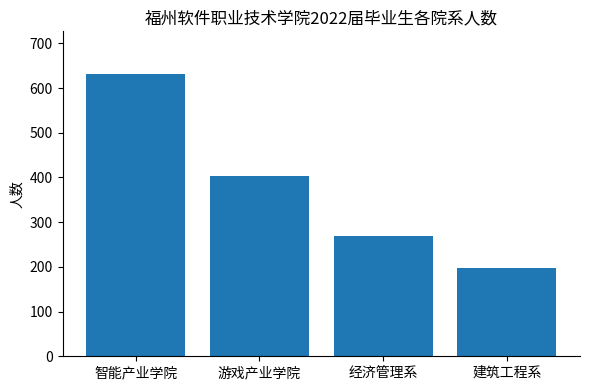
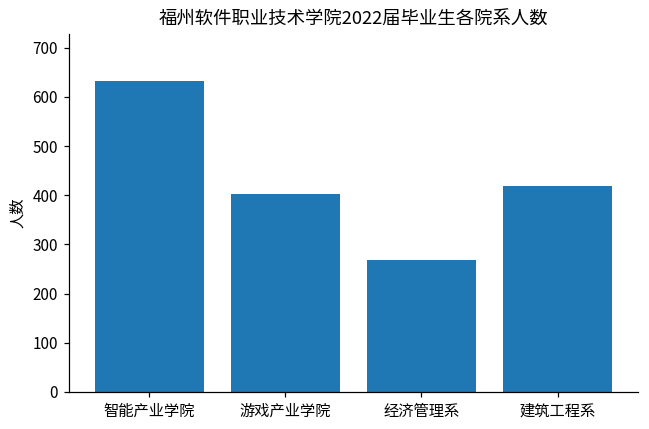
  {
    "智能产业学院": 630,
    "游戏产业学院": 400,
    "经济管理系": 270,
-   "建筑工程系": 200
+   "建筑工程系": 420
  }
